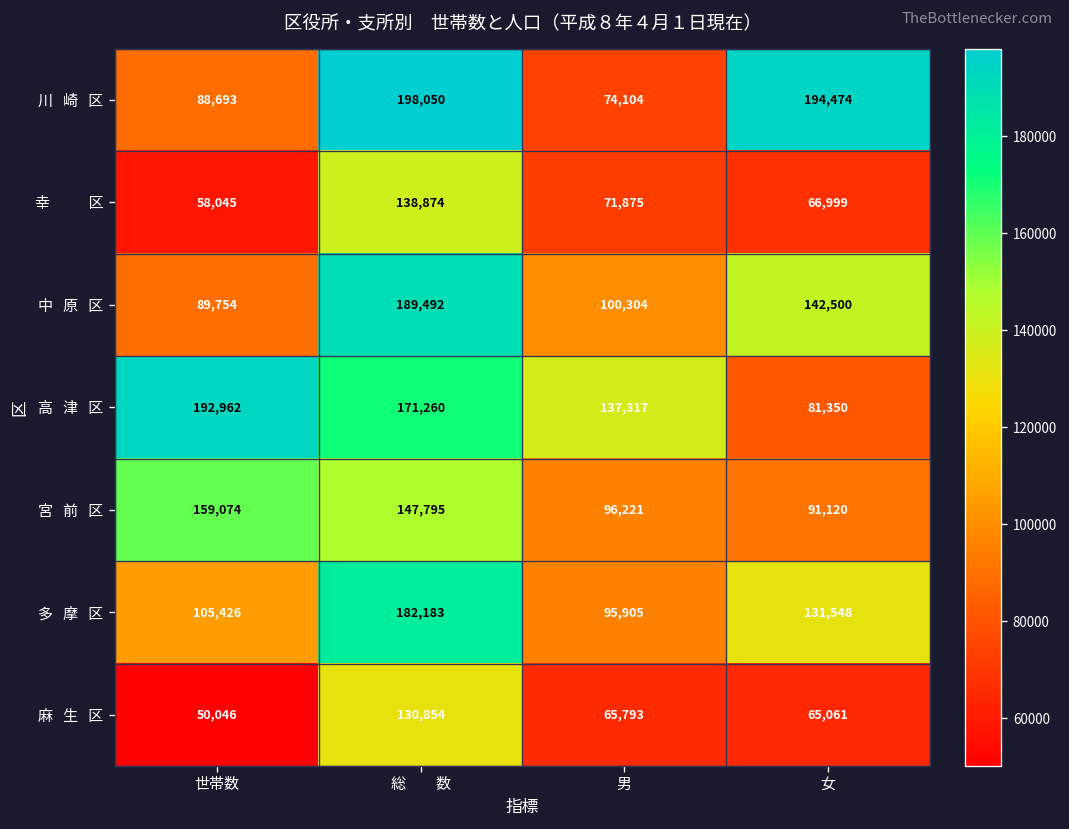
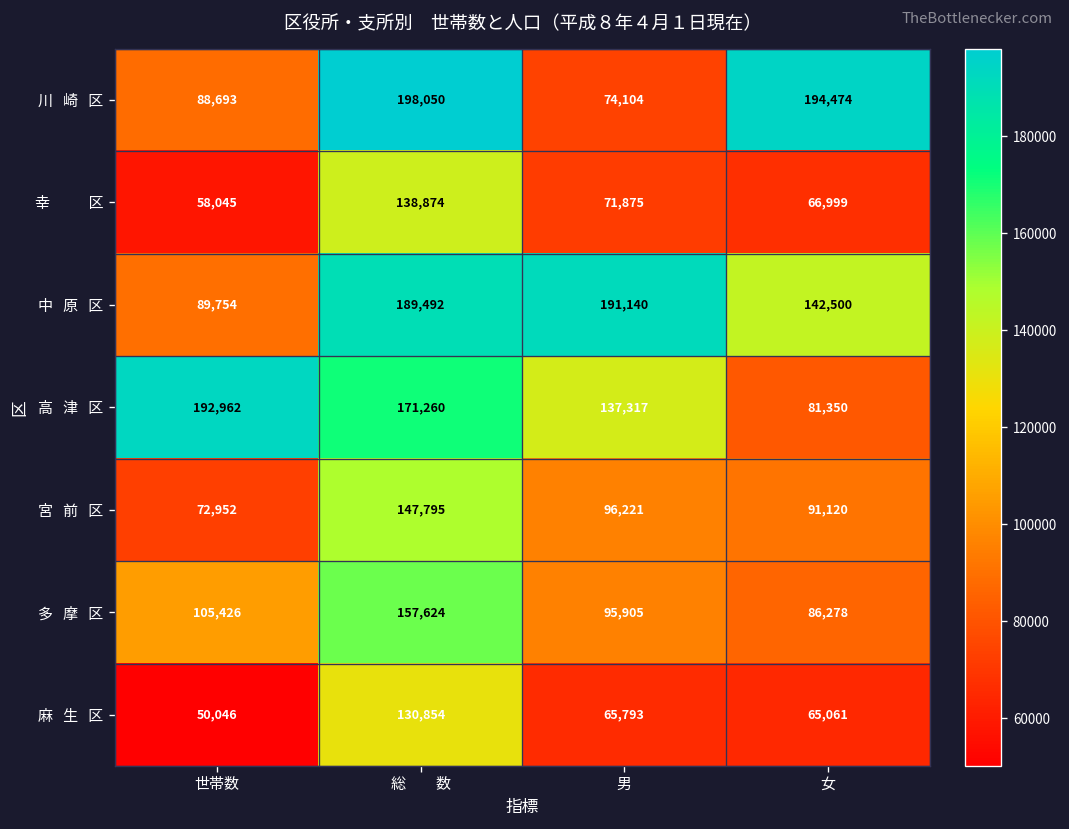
  {
    "川 崎 区": {
      "世帯数": "88,693",
      "総 数": "198,050",
      "男": "74,104",
      "女": "194,474"
    },
    "幸 区": {
      "世帯数": "58,045",
      "総 数": "138,874",
      "男": "71,875",
      "女": "66,999"
    },
    "中 原 区": {
      "世帯数": "89,754",
      "総 数": "189,492",
-     "男": "100,304",
+     "男": "191,140",
      "女": "142,500"
    },
    "高 津 区": {
      "世帯数": "192,962",
      "総 数": "171,260",
      "男": "137,317",
      "女": "81,350"
    },
    "宮 前 区": {
-     "世帯数": "159,074",
+     "世帯数": "72,952",
      "総 数": "147,795",
      "男": "96,221",
      "女": "91,120"
    },
    "多 摩 区": {
      "世帯数": "105,426",
-     "総 数": "182,183",
+     "総 数": "157,624",
      "男": "95,905",
-     "女": "131,548"
+     "女": "86,278"
    },
    "麻 生 区": {
      "世帯数": "50,046",
      "総 数": "130,854",
      "男": "65,793",
      "女": "65,061"
    }
  }
